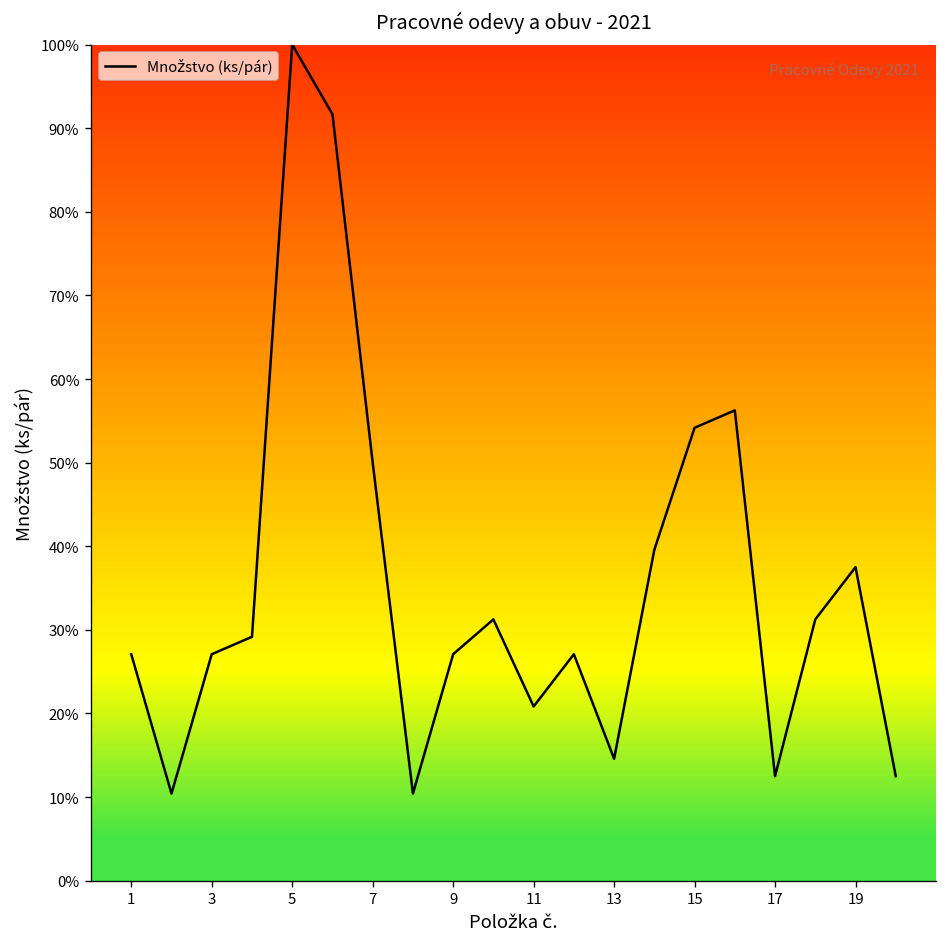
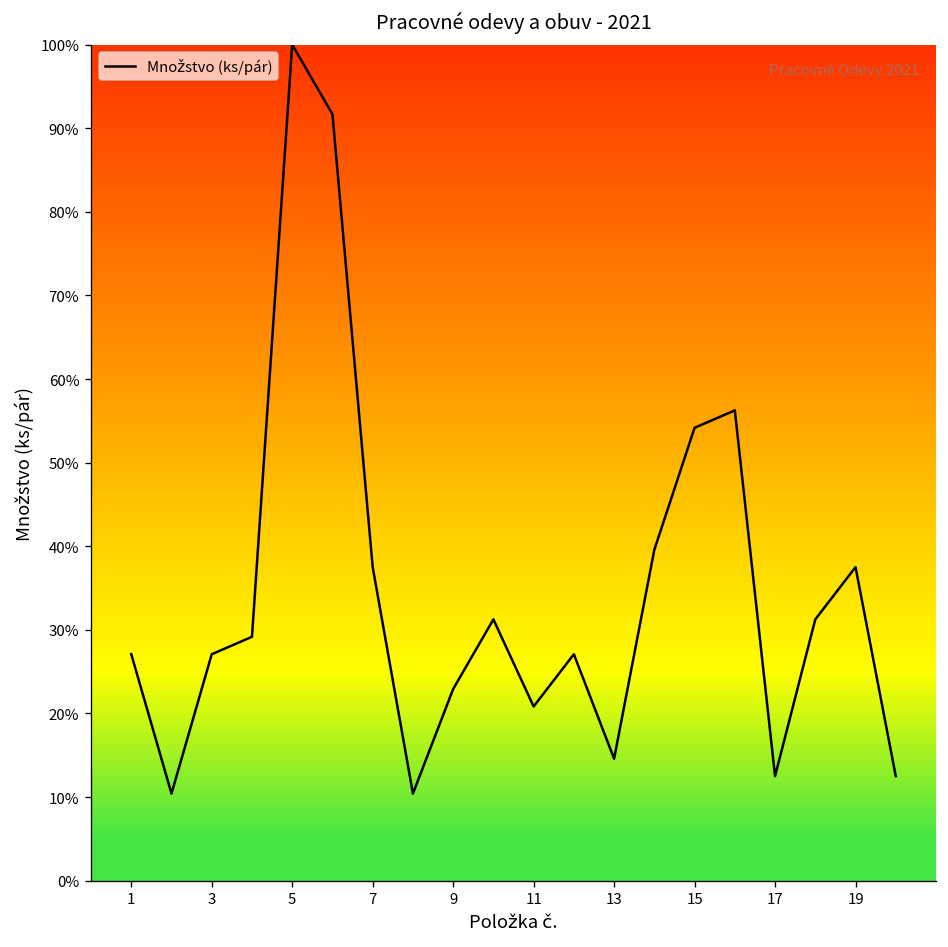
  {
    "1": "27%",
    "3": "27%",
    "5": "100%",
-   "7": "50%",
-   "9": "27%",
+   "7": "38%",
+   "9": "23%",
    "11": "21%",
    "13": "15%",
    "15": "54%",
    "17": "13%",
    "19": "38%"
  }
